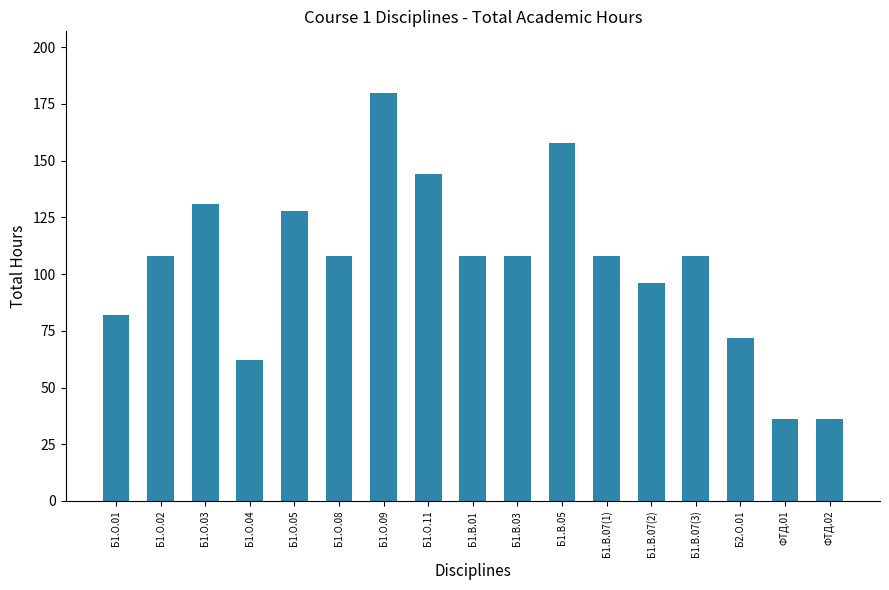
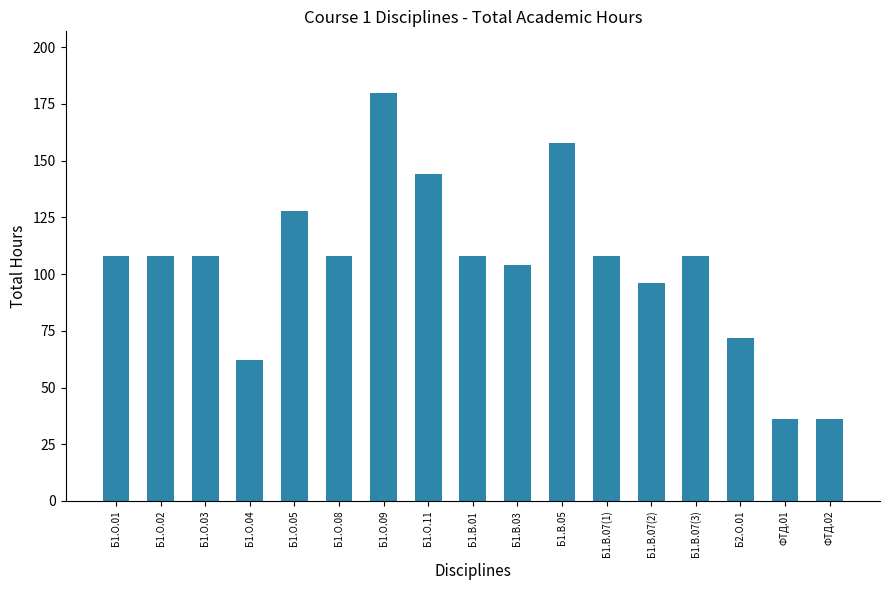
  {
-   "Б1.О.01": 82,
+   "Б1.О.01": 108,
    "Б1.О.02": 108,
-   "Б1.О.03": 131,
+   "Б1.О.03": 108,
    "Б1.О.04": 62,
    "Б1.О.05": 128,
    "Б1.О.08": 108,
    "Б1.О.09": 180,
    "Б1.О.11": 144,
    "Б1.В.01": 108,
-   "Б1.В.03": 108,
+   "Б1.В.03": 104,
    "Б1.В.05": 158,
    "Б1.В.07(1)": 108,
    "Б1.В.07(2)": 96,
    "Б1.В.07(3)": 108,
    "Б2.О.01": 72,
    "ФТД.01": 36,
    "ФТД.02": 36
  }
